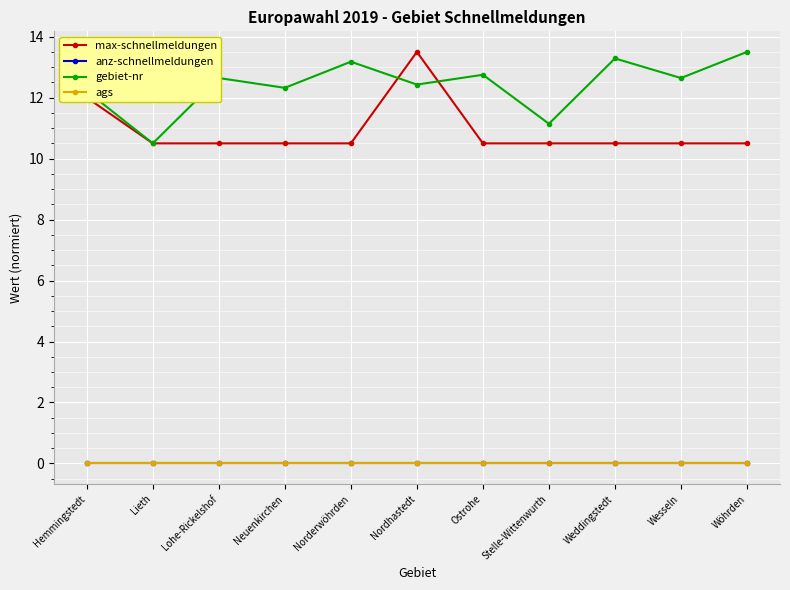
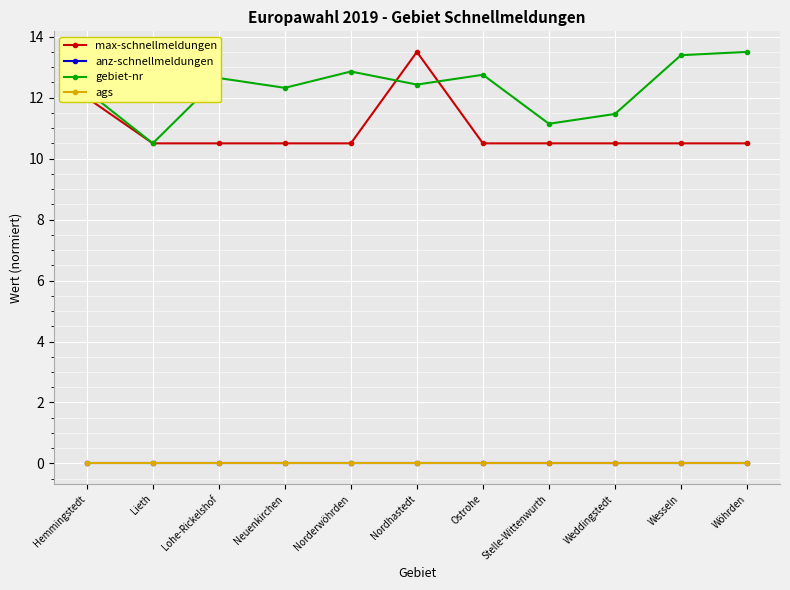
  {
    "max-schnellmeldungen": {
      "Lohe-Rickelshof": 10.5,
      "Neuenkirchen": 10.5,
      "Norderwöhrden": 10.5,
      "Nordhastedt": 13.5,
      "Ostrohe": 10.5,
      "Stelle-Wittenwurth": 10.5,
      "Weddingstedt": 10.5,
      "Wesseln": 10.5,
      "Wöhrden": 10.5
    },
    "ags": {
      "Hemmingstedt": 0.0,
      "Lieth": 0.0,
      "Lohe-Rickelshof": 0.0,
      "Neuenkirchen": 0.0,
      "Norderwöhrden": 0.0,
      "Nordhastedt": 0.0,
      "Ostrohe": 0.0,
      "Stelle-Wittenwurth": 0.0,
      "Weddingstedt": 0.0,
      "Wesseln": 0.0,
      "Wöhrden": 0.0
    },
    "gebiet-nr": {
      "Neuenkirchen": 12.3,
-     "Norderwöhrden": 13.2,
+     "Norderwöhrden": 12.9,
      "Nordhastedt": 12.4,
      "Ostrohe": 12.8,
      "Stelle-Wittenwurth": 11.1,
-     "Weddingstedt": 13.3,
-     "Wesseln": 12.6,
+     "Weddingstedt": 11.5,
+     "Wesseln": 13.4,
      "Wöhrden": 13.5
    }
  }
